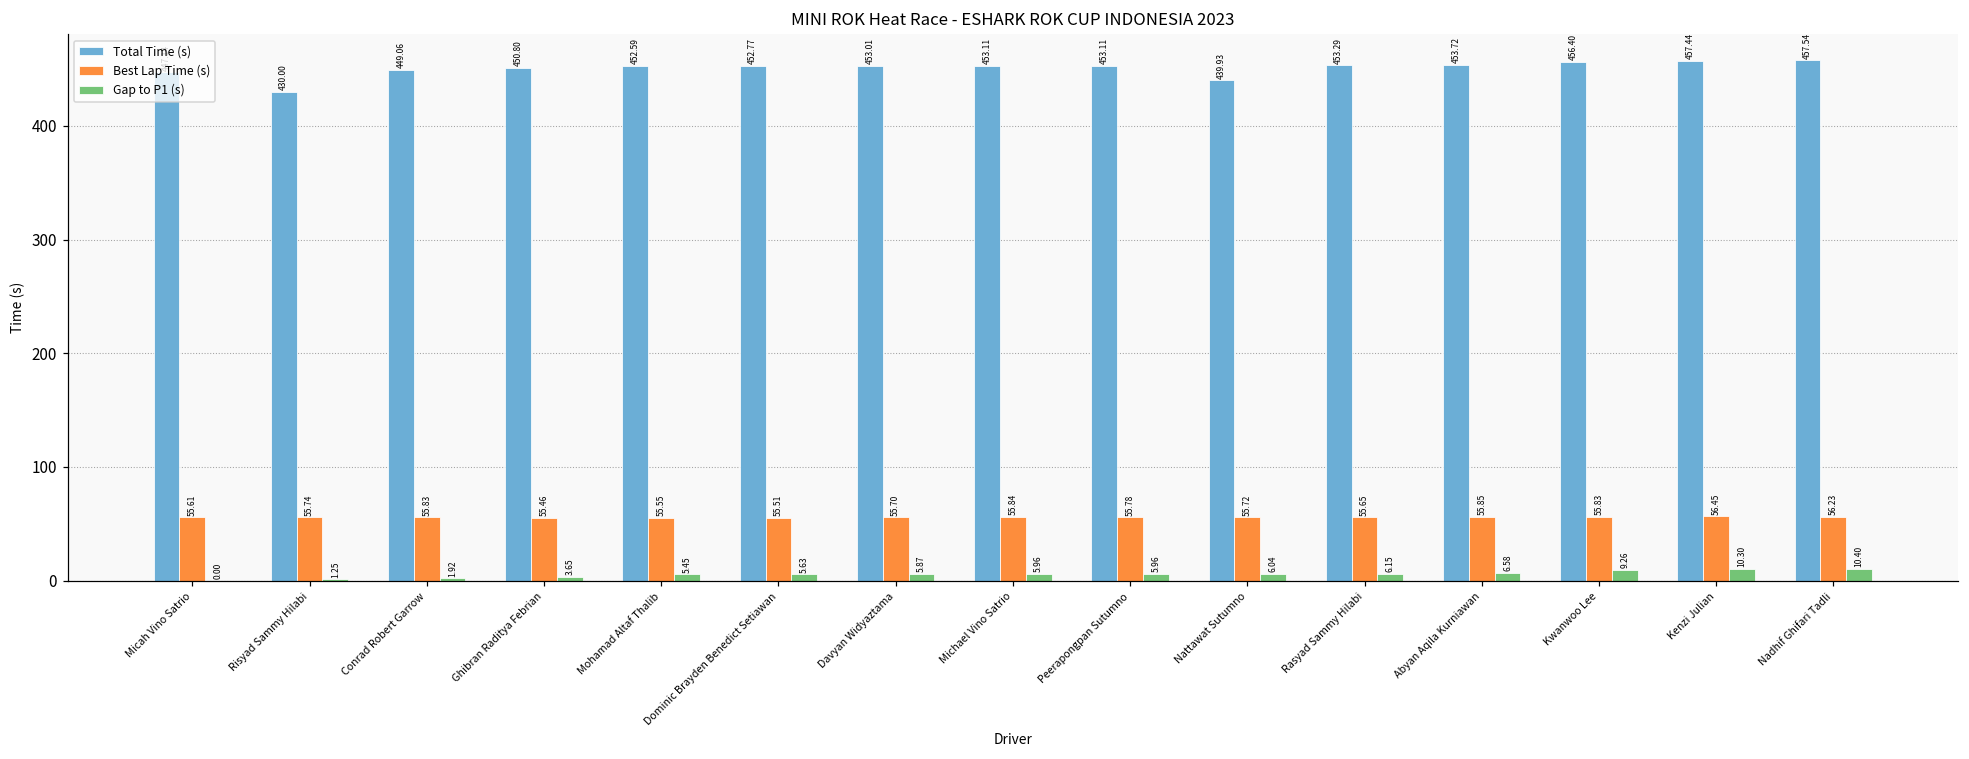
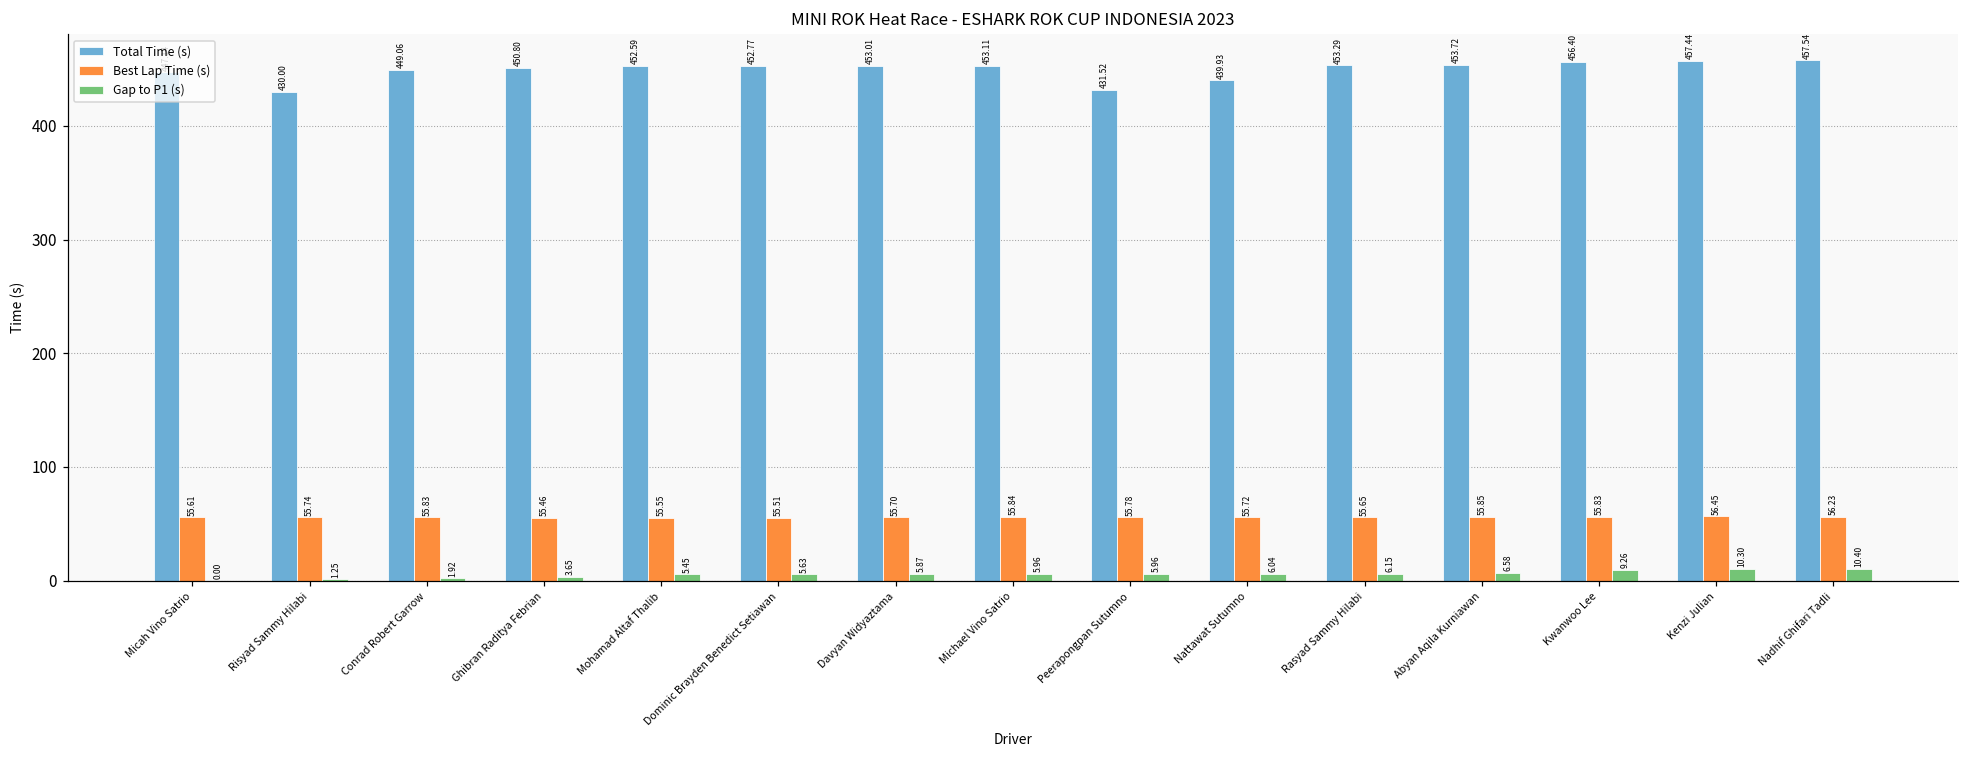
  {
    "Total Time (s)": {
      "Risyad Sammy Hilabi": 430.00,
      "Conrad Robert Garrow": 449.06,
      "Ghibran Raditya Febrian": 450.80,
      "Mohamad Altaf Thalib": 452.59,
      "Dominic Brayden Benedict Setiawan": 452.77,
      "Davyan Widyaztama": 453.01,
      "Michael Vino Satrio": 453.11,
-     "Peerapongpan Sutumno": 453.11,
+     "Peerapongpan Sutumno": 431.52,
      "Nattawat Sutumno": 439.93,
      "Rasyad Sammy Hilabi": 453.29,
      "Abyan Aqila Kurniawan": 453.72,
      "Kwanwoo Lee": 456.40,
      "Kenzi Julian": 457.44,
      "Nadhif Ghifari Tadli": 457.54
    },
    "Best Lap Time (s)": {
      "Micah Vino Satrio": 55.61,
      "Risyad Sammy Hilabi": 55.74,
      "Conrad Robert Garrow": 55.83,
      "Ghibran Raditya Febrian": 55.46,
      "Mohamad Altaf Thalib": 55.55,
      "Dominic Brayden Benedict Setiawan": 55.51,
      "Davyan Widyaztama": 55.70,
      "Michael Vino Satrio": 55.84,
      "Peerapongpan Sutumno": 55.78,
      "Nattawat Sutumno": 55.72,
      "Rasyad Sammy Hilabi": 55.65,
      "Abyan Aqila Kurniawan": 55.85,
      "Kwanwoo Lee": 55.83,
      "Kenzi Julian": 56.45,
      "Nadhif Ghifari Tadli": 56.23
    },
    "Gap to P1 (s)": {
      "Micah Vino Satrio": 0.00,
      "Risyad Sammy Hilabi": 1.25,
      "Conrad Robert Garrow": 1.92,
      "Ghibran Raditya Febrian": 3.65,
      "Mohamad Altaf Thalib": 5.45,
      "Dominic Brayden Benedict Setiawan": 5.63,
      "Davyan Widyaztama": 5.87,
      "Michael Vino Satrio": 5.96,
      "Peerapongpan Sutumno": 5.96,
      "Nattawat Sutumno": 6.04,
      "Rasyad Sammy Hilabi": 6.15,
      "Abyan Aqila Kurniawan": 6.58,
      "Kwanwoo Lee": 9.26,
      "Kenzi Julian": 10.30,
      "Nadhif Ghifari Tadli": 10.40
    }
  }
